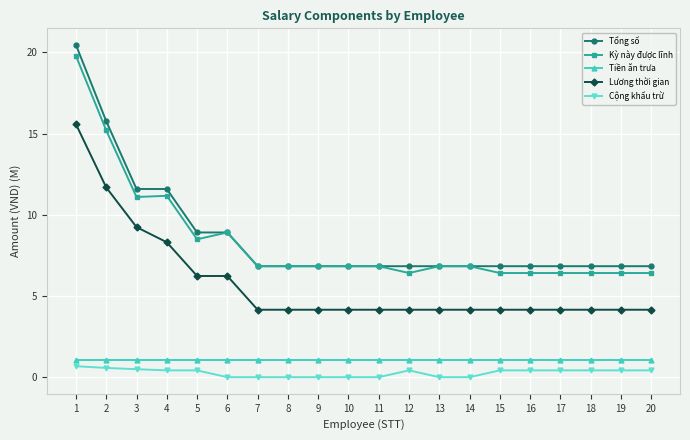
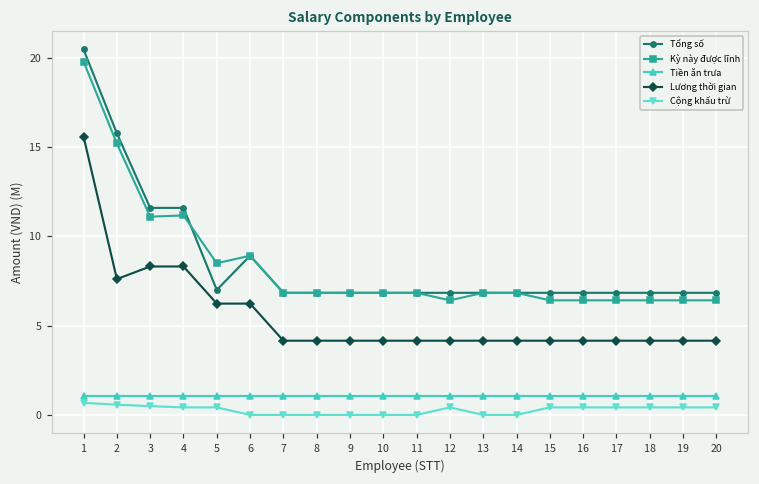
  {
    "Tổng số": {
      "1": 20.5,
      "2": 15.8,
      "3": 11.6,
      "4": 11.6,
-     "5": 8.9,
+     "5": 7.0,
      "12": 6.8,
      "15": 6.8,
      "16": 6.8,
      "17": 6.8,
      "18": 6.8,
      "19": 6.8,
      "20": 6.8
    },
    "Lương thời gian": {
      "1": 15.6,
-     "2": 11.7,
-     "3": 9.2,
+     "2": 7.6,
+     "3": 8.3,
      "4": 8.3,
      "5": 6.2,
      "6": 6.2,
      "7": 4.2,
      "8": 4.2,
      "9": 4.2,
      "10": 4.2,
      "11": 4.2,
      "12": 4.2,
      "13": 4.2,
      "14": 4.2,
      "15": 4.2,
      "16": 4.2,
      "17": 4.2,
      "18": 4.2,
      "19": 4.2,
      "20": 4.2
    }
  }
